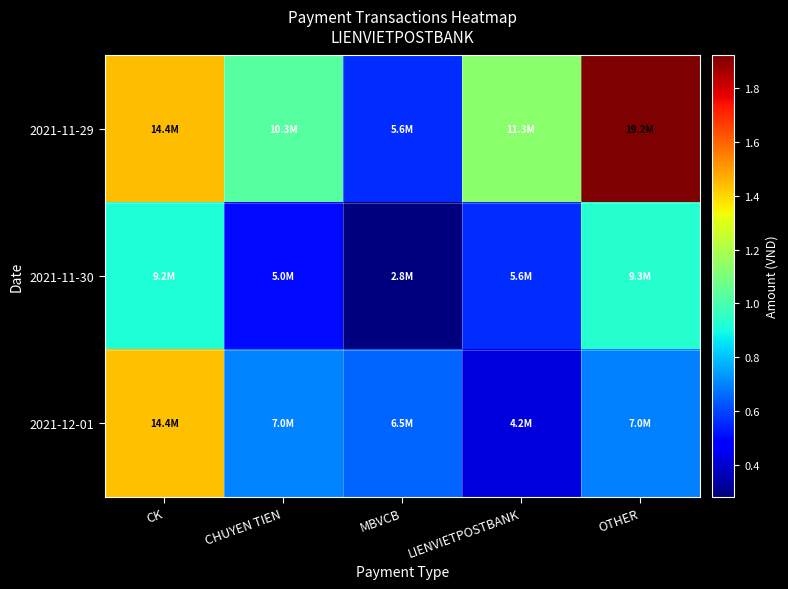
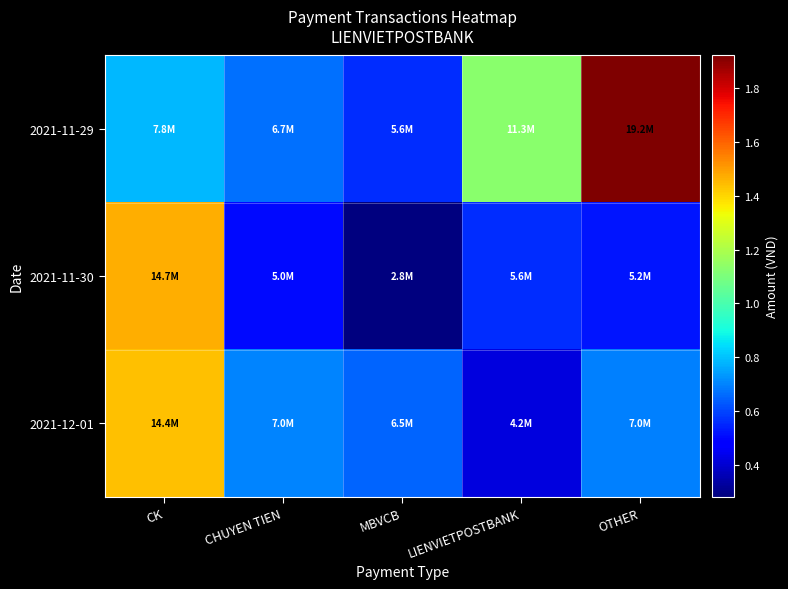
  {
    "2021-11-29": {
-     "CK": "14.4M",
-     "CHUYEN TIEN": "10.3M",
+     "CK": "7.8M",
+     "CHUYEN TIEN": "6.7M",
      "MBVCB": "5.6M",
      "LIENVIETPOSTBANK": "11.3M",
      "OTHER": "19.2M"
    },
    "2021-11-30": {
-     "CK": "9.2M",
+     "CK": "14.7M",
      "CHUYEN TIEN": "5.0M",
      "MBVCB": "2.8M",
      "LIENVIETPOSTBANK": "5.6M",
-     "OTHER": "9.3M"
+     "OTHER": "5.2M"
    },
    "2021-12-01": {
      "CK": "14.4M",
      "CHUYEN TIEN": "7.0M",
      "MBVCB": "6.5M",
      "LIENVIETPOSTBANK": "4.2M",
      "OTHER": "7.0M"
    }
  }
